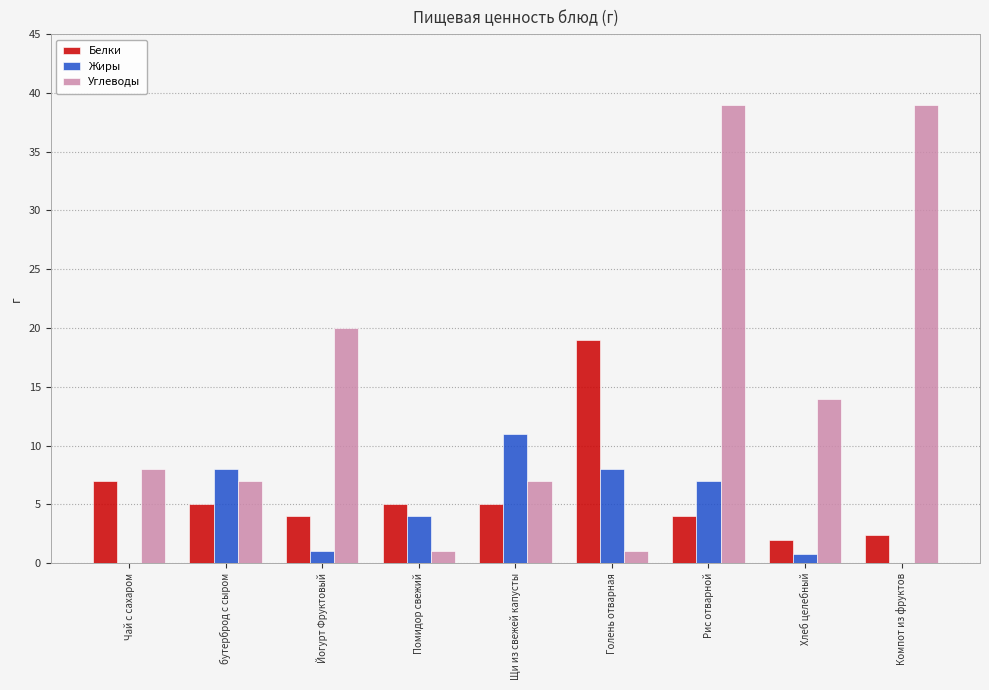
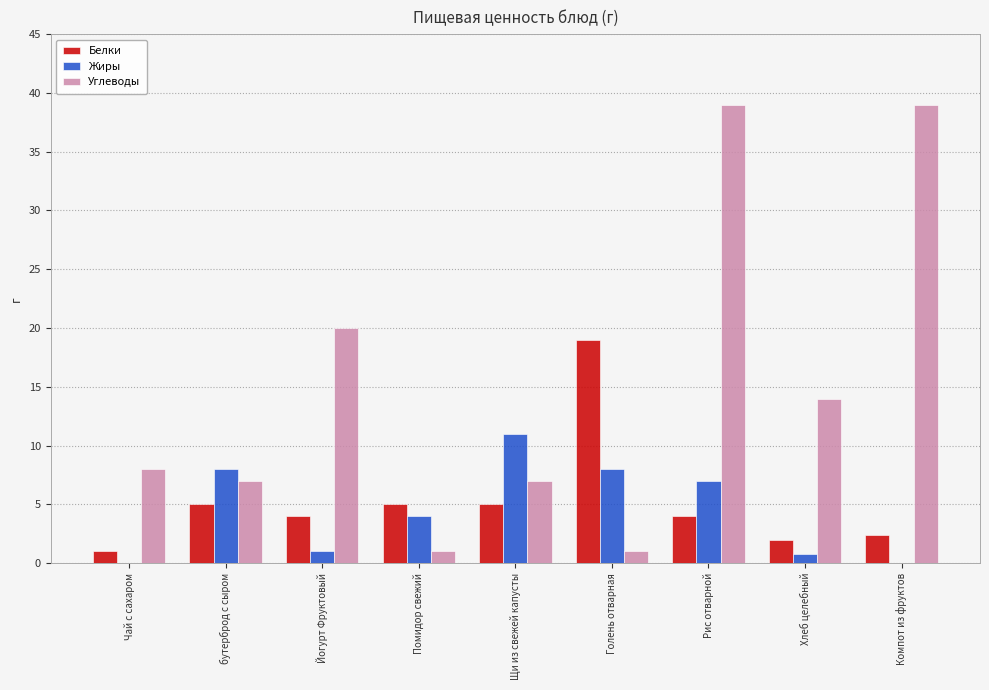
  {
    "Белки": {
-     "Чай с сахаром": 7,
+     "Чай с сахаром": 1,
      "бутерброд с сыром": 5,
      "Йогурт Фруктовый": 4,
      "Помидор свежий": 5,
      "Щи из свежей капусты": 5,
      "Голень отварная": 19,
      "Рис отварной": 4,
      "Хлеб целебный": 2,
      "Компот из фруктов": 2.4
    },
    "Жиры": {
      "Чай с сахаром": 0,
      "бутерброд с сыром": 8,
      "Йогурт Фруктовый": 1,
      "Помидор свежий": 4,
      "Щи из свежей капусты": 11,
      "Голень отварная": 8,
      "Рис отварной": 7,
      "Хлеб целебный": 0.8,
      "Компот из фруктов": 0
    },
    "Углеводы": {
      "Чай с сахаром": 8,
      "бутерброд с сыром": 7,
      "Йогурт Фруктовый": 20,
      "Помидор свежий": 1,
      "Щи из свежей капусты": 7,
      "Голень отварная": 1,
      "Рис отварной": 39,
      "Хлеб целебный": 14,
      "Компот из фруктов": 39
    }
  }
